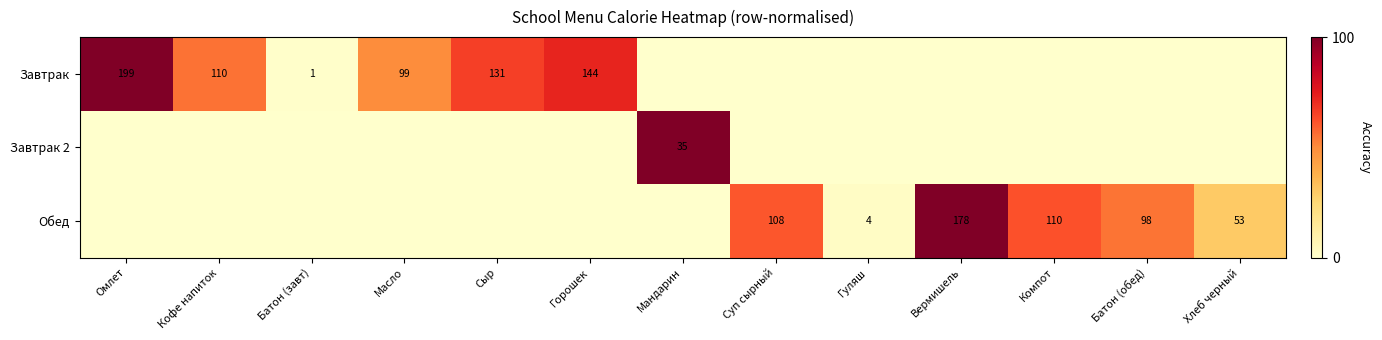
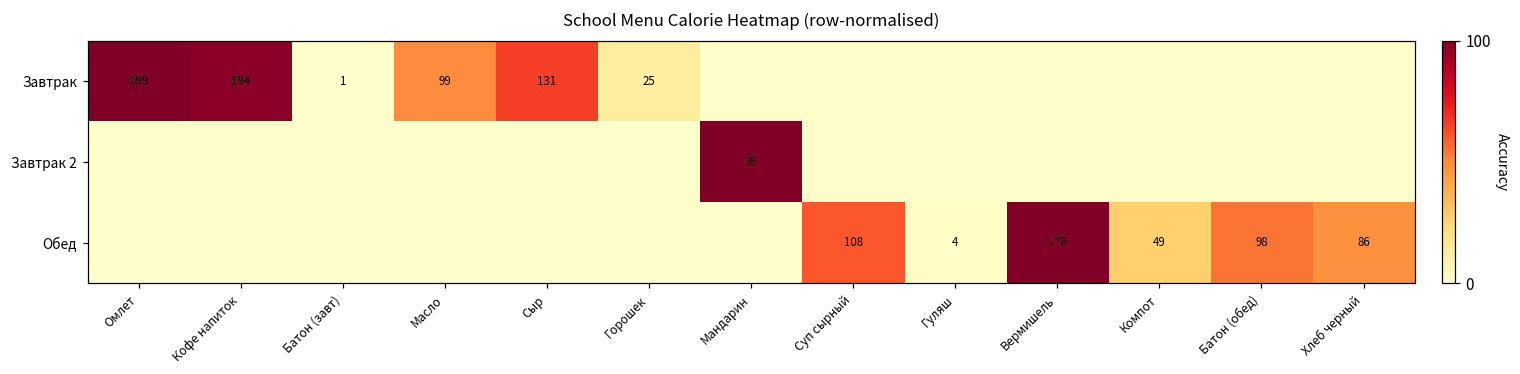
  {
    "Завтрак": {
      "Омлет": 199,
-     "Кофе напиток": 110,
+     "Кофе напиток": 194,
      "Батон (завт)": 1,
      "Масло": 99,
      "Сыр": 131,
-     "Горошек": 144
+     "Горошек": 25
    },
    "Завтрак 2": {
      "Мандарин": 35
    },
    "Обед": {
      "Суп сырный": 108,
      "Гуляш": 4,
      "Вермишель": 178,
-     "Компот": 110,
+     "Компот": 49,
      "Батон (обед)": 98,
-     "Хлеб черный": 53
+     "Хлеб черный": 86
    }
  }
